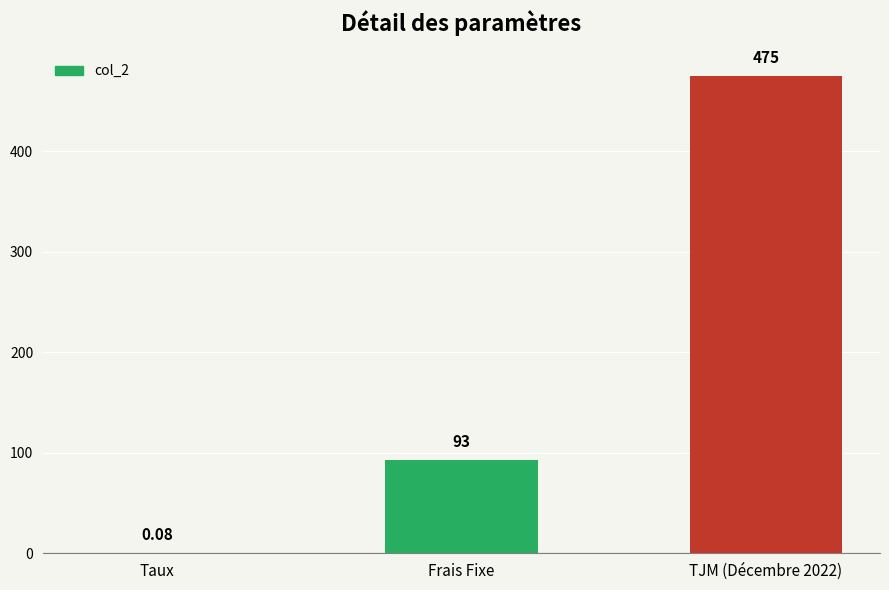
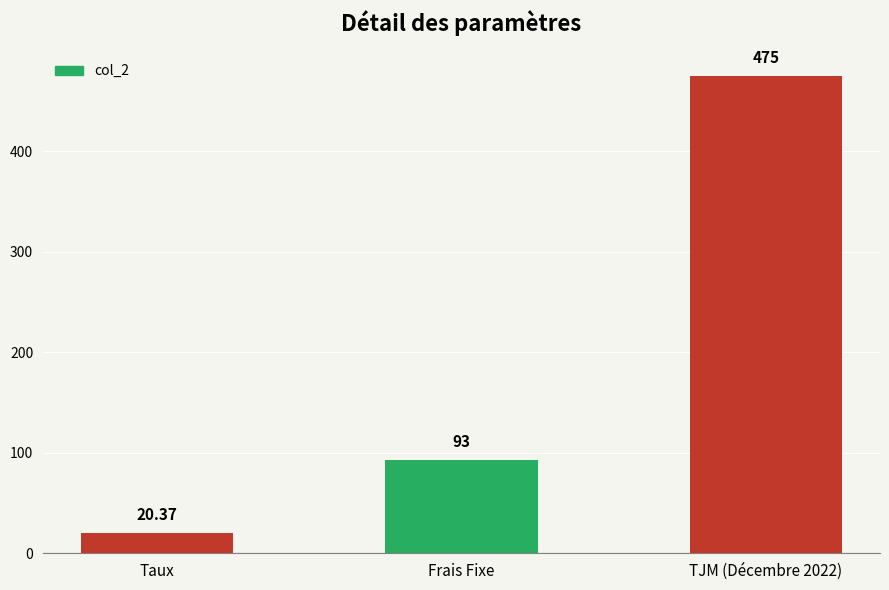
  {
-   "Taux": 0.08,
+   "Taux": 20.37,
    "Frais Fixe": 93,
    "TJM (Décembre 2022)": 475
  }
